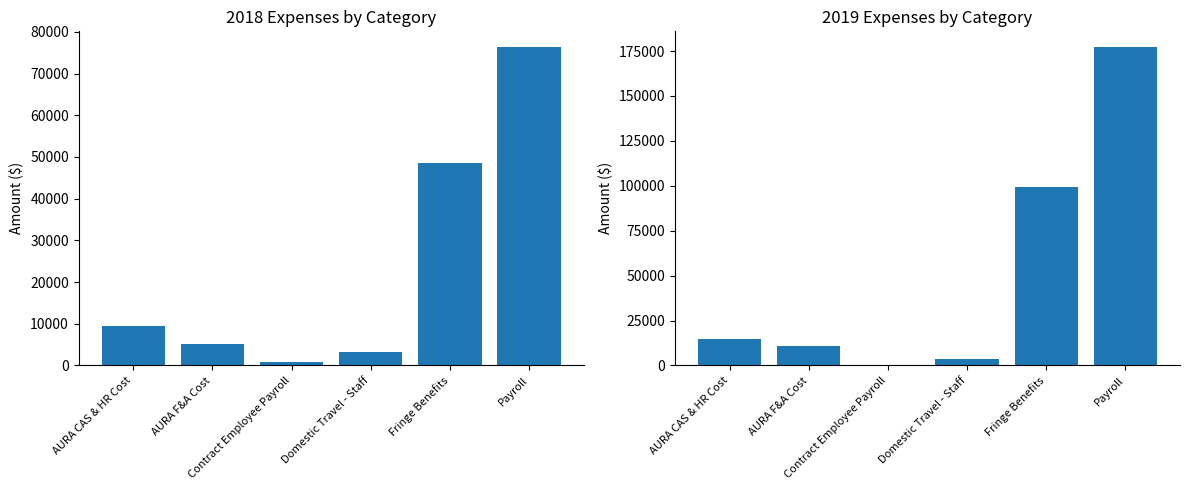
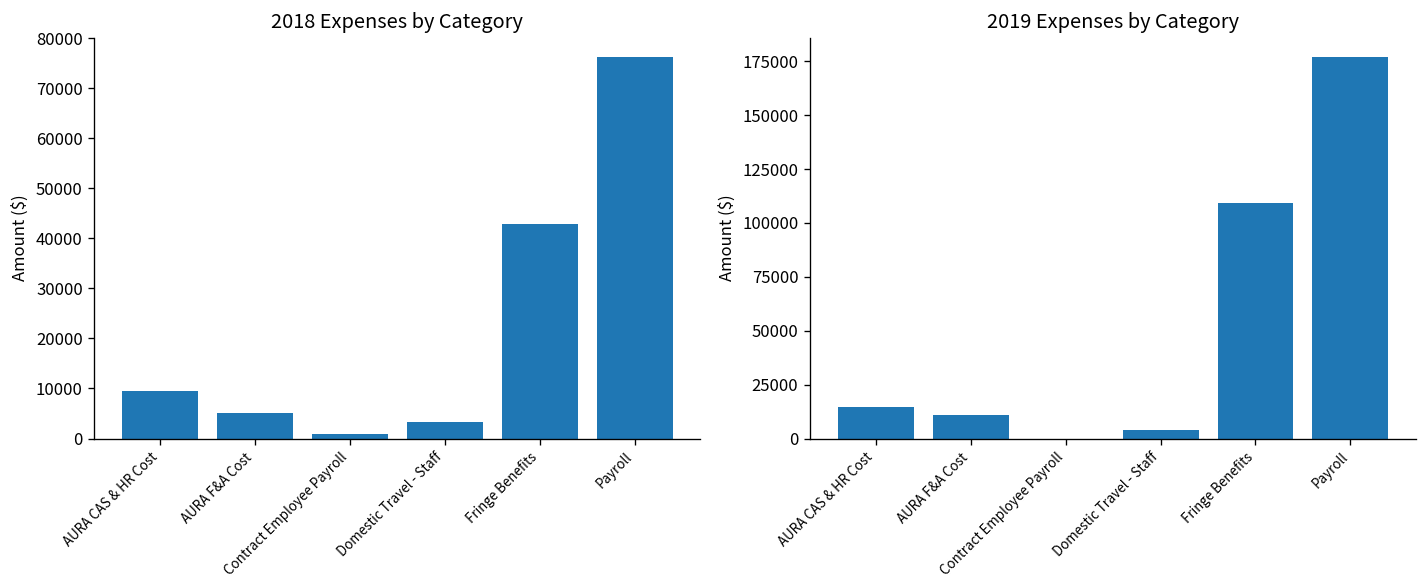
  {
    "2018 Expenses by Category": {
      "AURA CAS & HR Cost": 10000,
      "AURA F&A Cost": 5000,
      "Contract Employee Payroll": 1000,
      "Domestic Travel - Staff": 3000,
-     "Fringe Benefits": 49000,
+     "Fringe Benefits": 43000,
      "Payroll": 76000
    },
    "2019 Expenses by Category": {
      "AURA CAS & HR Cost": 15000,
      "AURA F&A Cost": 11000,
      "Domestic Travel - Staff": 4000,
-     "Fringe Benefits": 99000,
+     "Fringe Benefits": 109000,
      "Payroll": 177000
    }
  }
